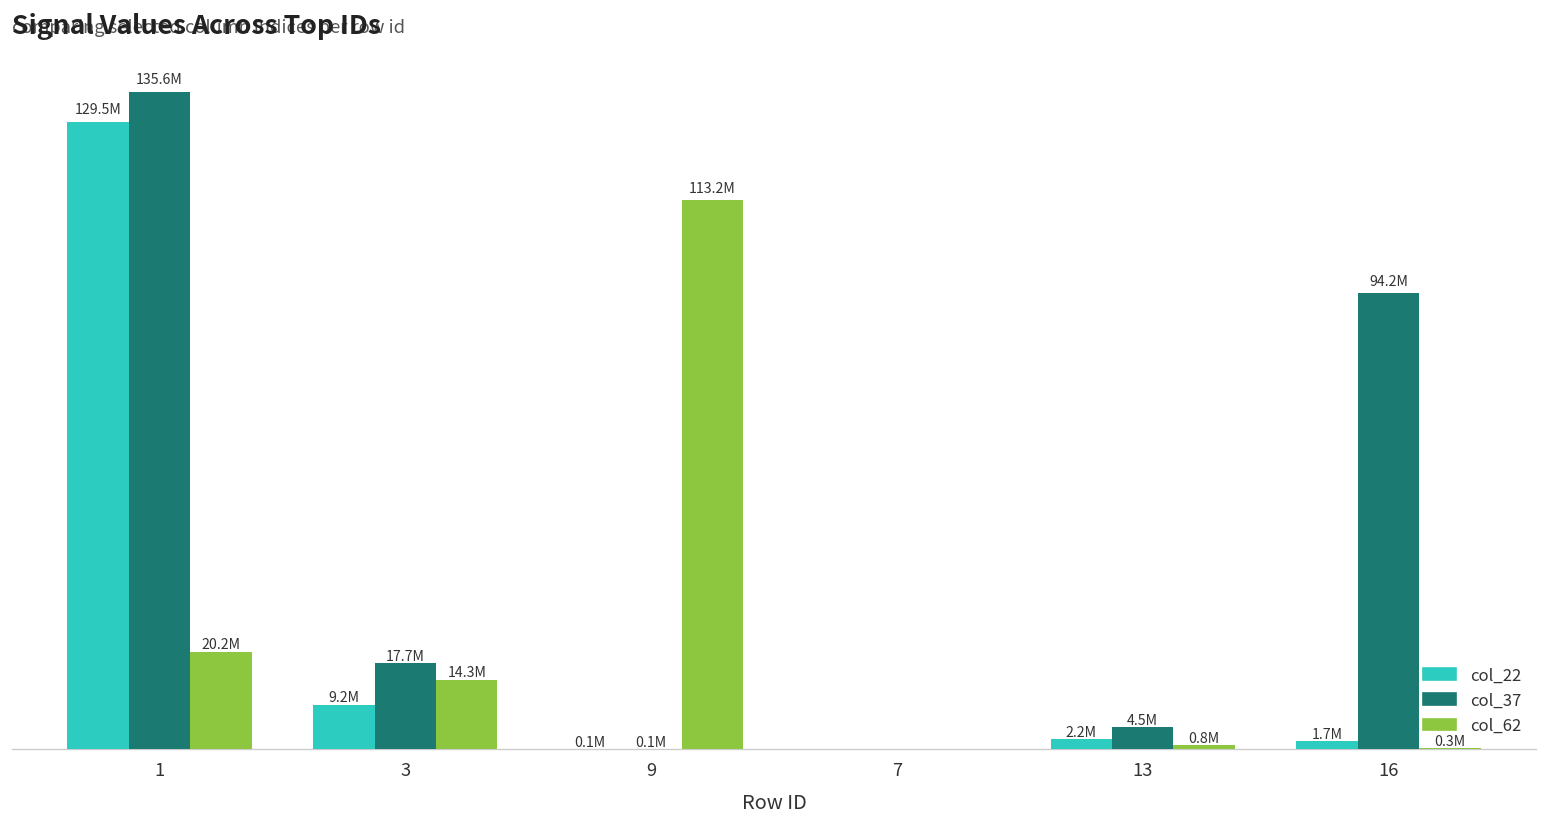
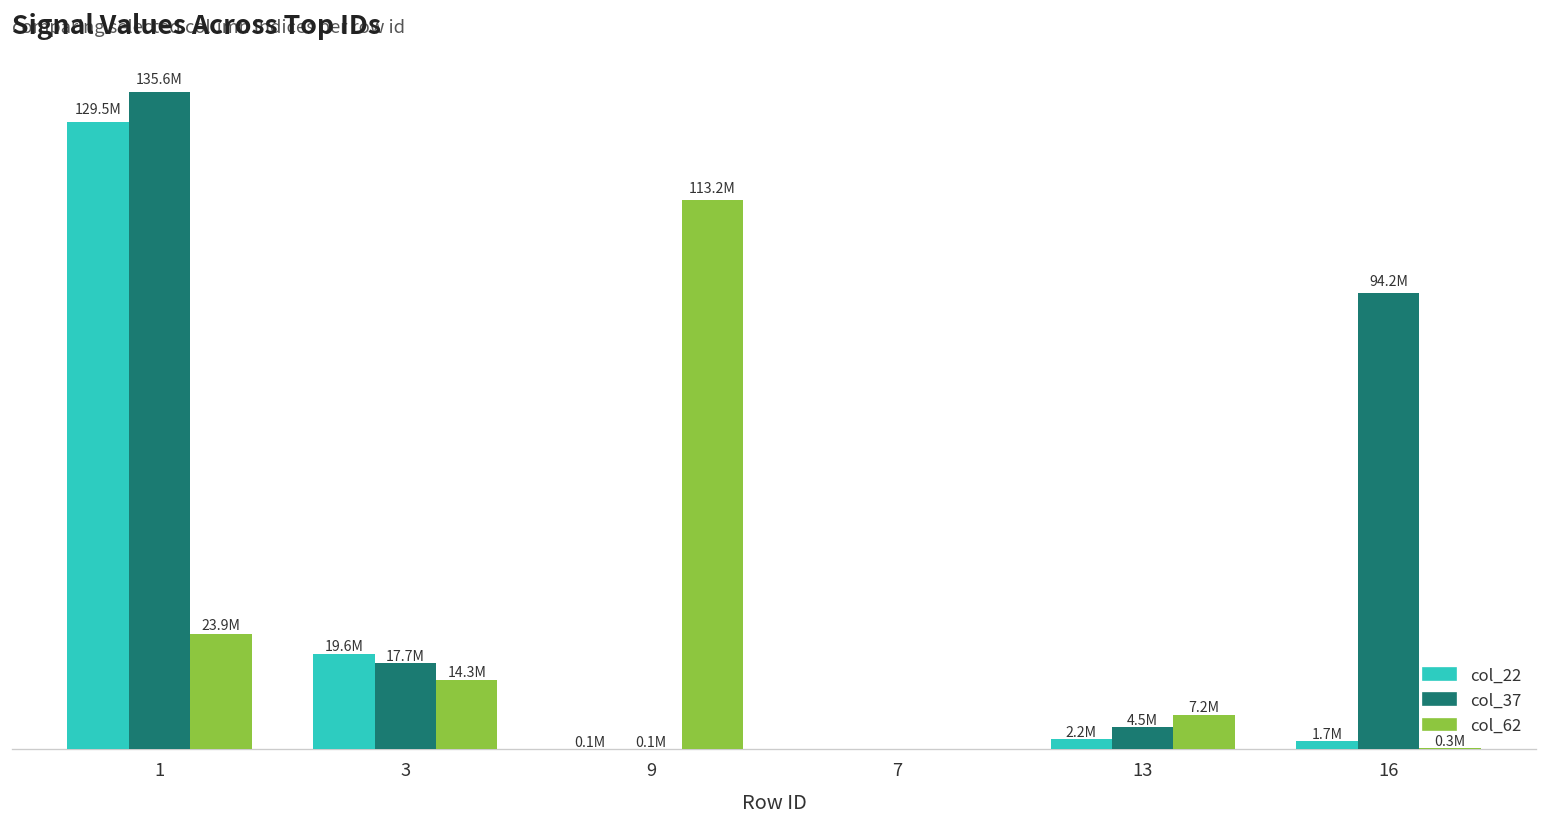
  {
    "col_22": {
      "1": "129.5M",
-     "3": "9.2M",
+     "3": "19.6M",
      "9": "0.1M",
      "13": "2.2M",
      "16": "1.7M"
    },
    "col_37": {
      "1": "135.6M",
      "3": "17.7M",
      "9": "0.1M",
      "13": "4.5M",
      "16": "94.2M"
    },
    "col_62": {
-     "1": "20.2M",
+     "1": "23.9M",
      "3": "14.3M",
      "9": "113.2M",
-     "13": "0.8M",
+     "13": "7.2M",
      "16": "0.3M"
    }
  }
